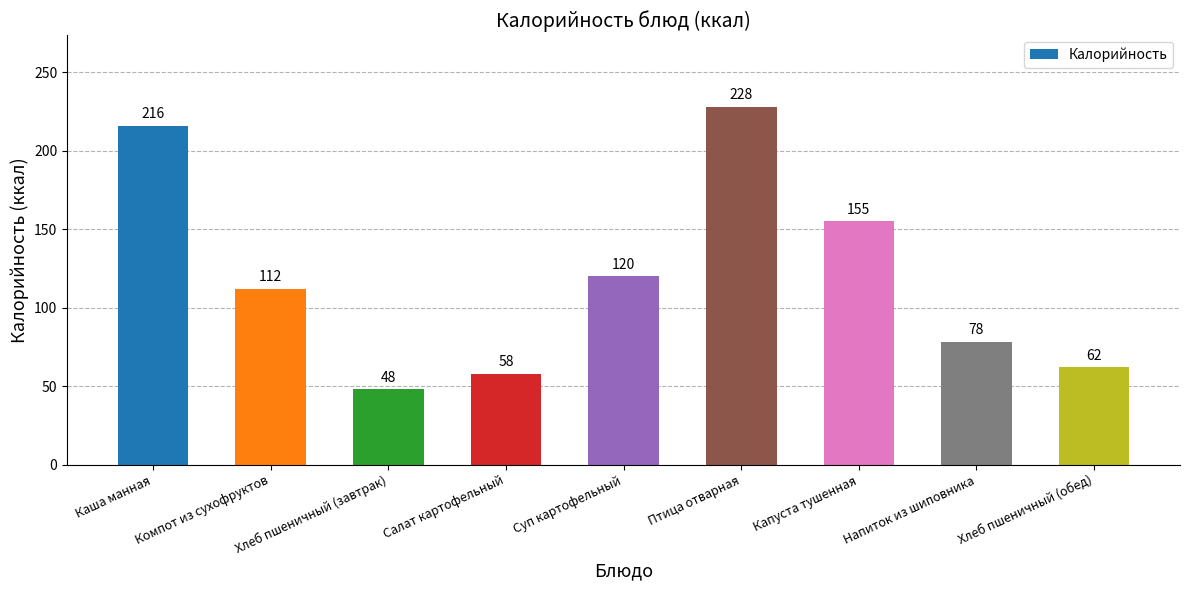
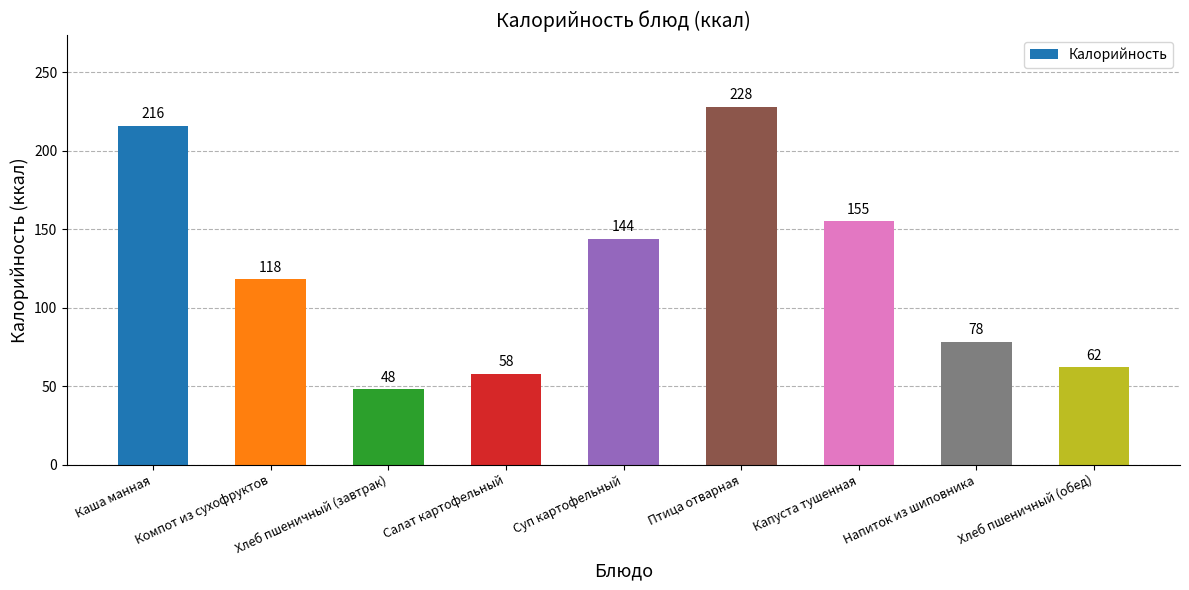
  {
    "Каша манная": 216,
-   "Компот из сухофруктов": 112,
+   "Компот из сухофруктов": 118,
    "Хлеб пшеничный (завтрак)": 48,
    "Салат картофельный": 58,
-   "Суп картофельный": 120,
+   "Суп картофельный": 144,
    "Птица отварная": 228,
    "Капуста тушенная": 155,
    "Напиток из шиповника": 78,
    "Хлеб пшеничный (обед)": 62
  }
